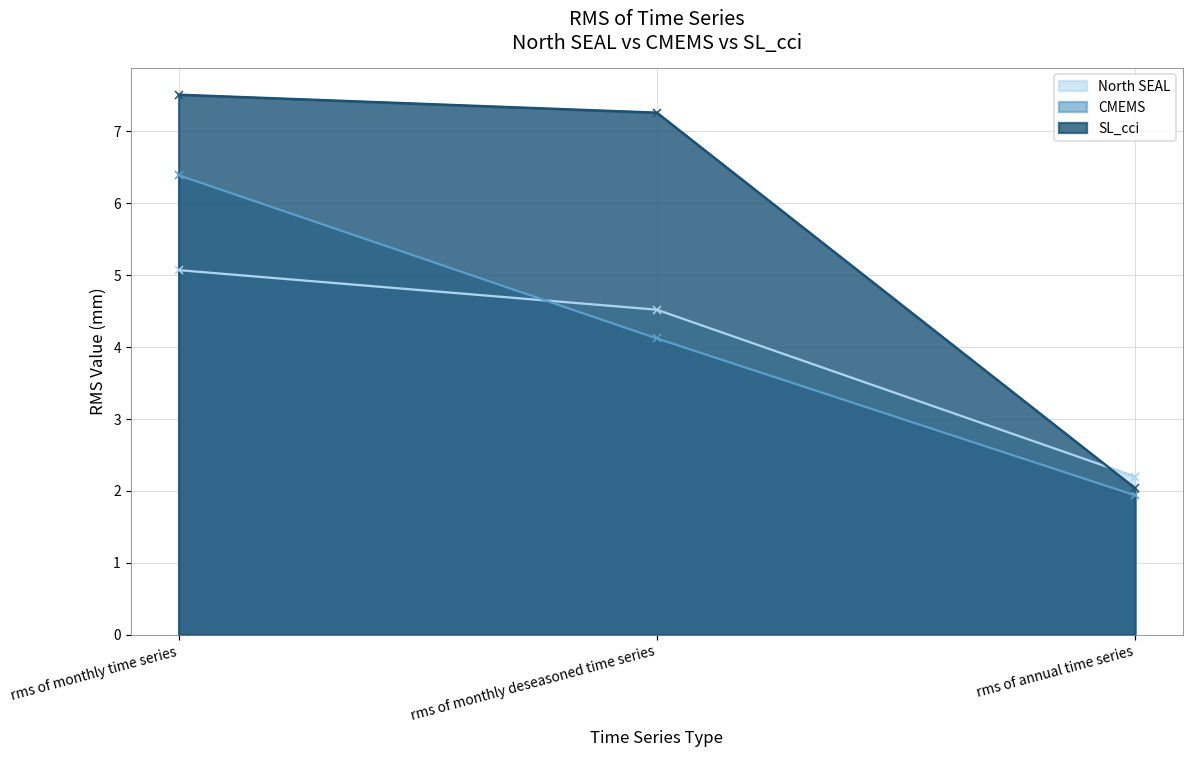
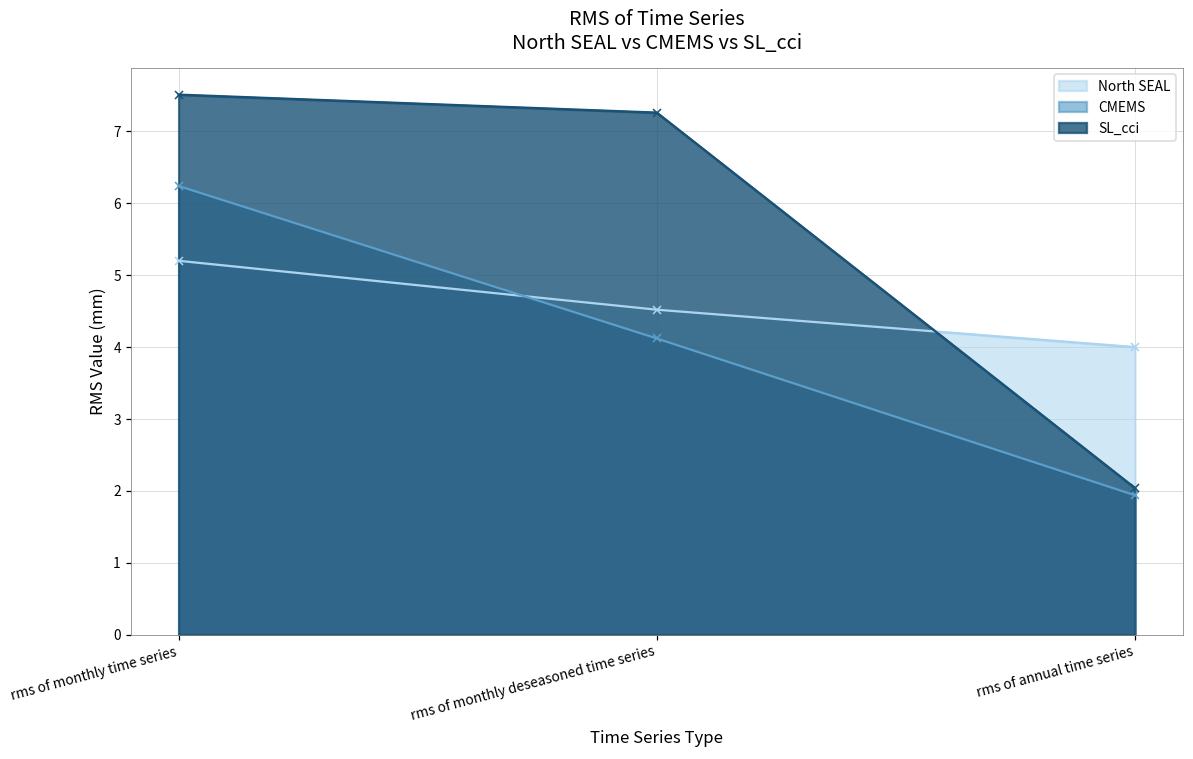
  {
    "North SEAL": {
-     "rms of monthly time series": 5.1,
+     "rms of monthly time series": 5.2,
      "rms of monthly deseasoned time series": 4.5,
-     "rms of annual time series": 2.2
+     "rms of annual time series": 4.0
    },
    "CMEMS": {
-     "rms of monthly time series": 6.4,
+     "rms of monthly time series": 6.2,
      "rms of monthly deseasoned time series": 4.1,
      "rms of annual time series": 1.9
    },
    "SL_cci": {
      "rms of monthly time series": 7.5,
      "rms of monthly deseasoned time series": 7.3,
      "rms of annual time series": 2.0
    }
  }
